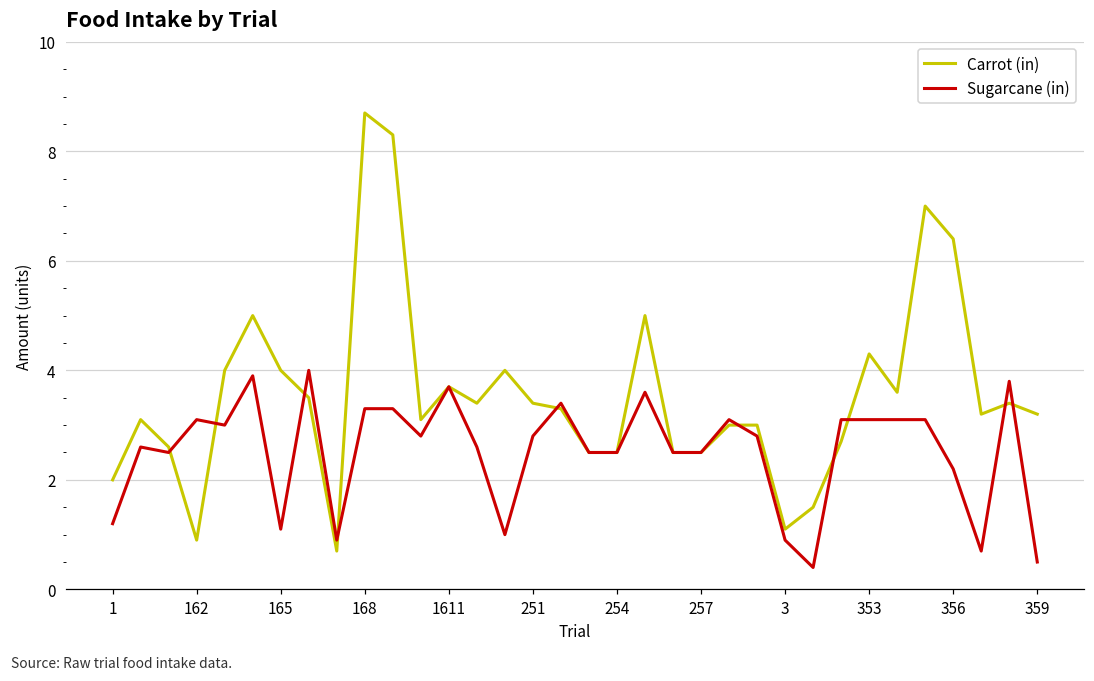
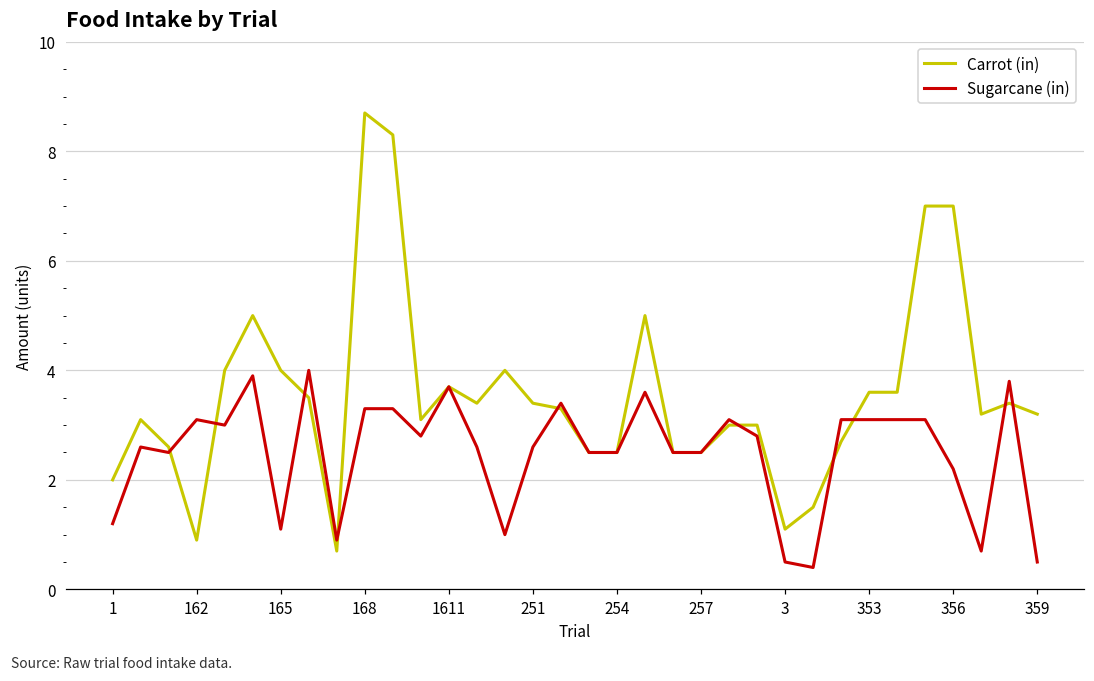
  {
    "Carrot (in)": {
      "1": 2.0,
      "162": 0.9,
      "165": 4.0,
      "168": 8.7,
      "251": 3.4,
      "3": 1.1,
-     "353": 4.3,
-     "356": 6.4,
+     "353": 3.6,
+     "356": 7.0,
      "359": 3.2
    },
    "Sugarcane (in)": {
      "1": 1.2,
      "162": 3.1,
      "165": 1.1,
      "168": 3.3,
-     "251": 2.8,
-     "3": 0.9,
+     "251": 2.6,
+     "3": 0.5,
      "353": 3.1,
      "356": 2.2,
      "359": 0.5
    }
  }
